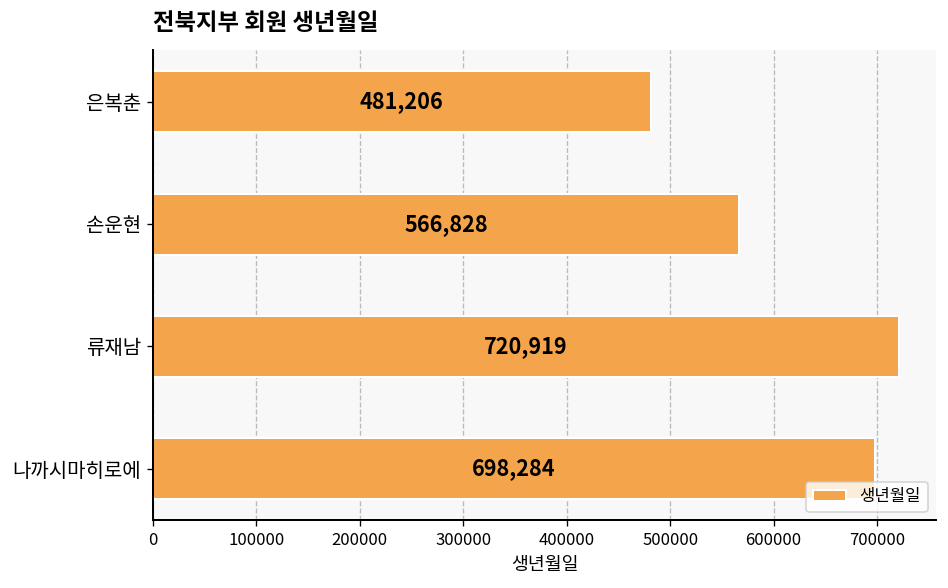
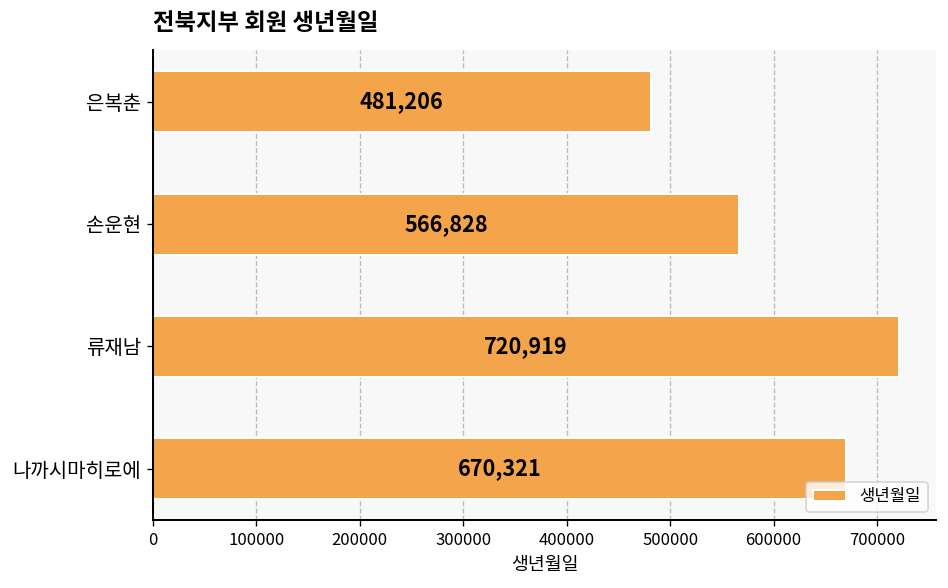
  {
    "은복춘": "481,206",
    "손운현": "566,828",
    "류재남": "720,919",
-   "나까시마히로에": "698,284"
+   "나까시마히로에": "670,321"
  }
